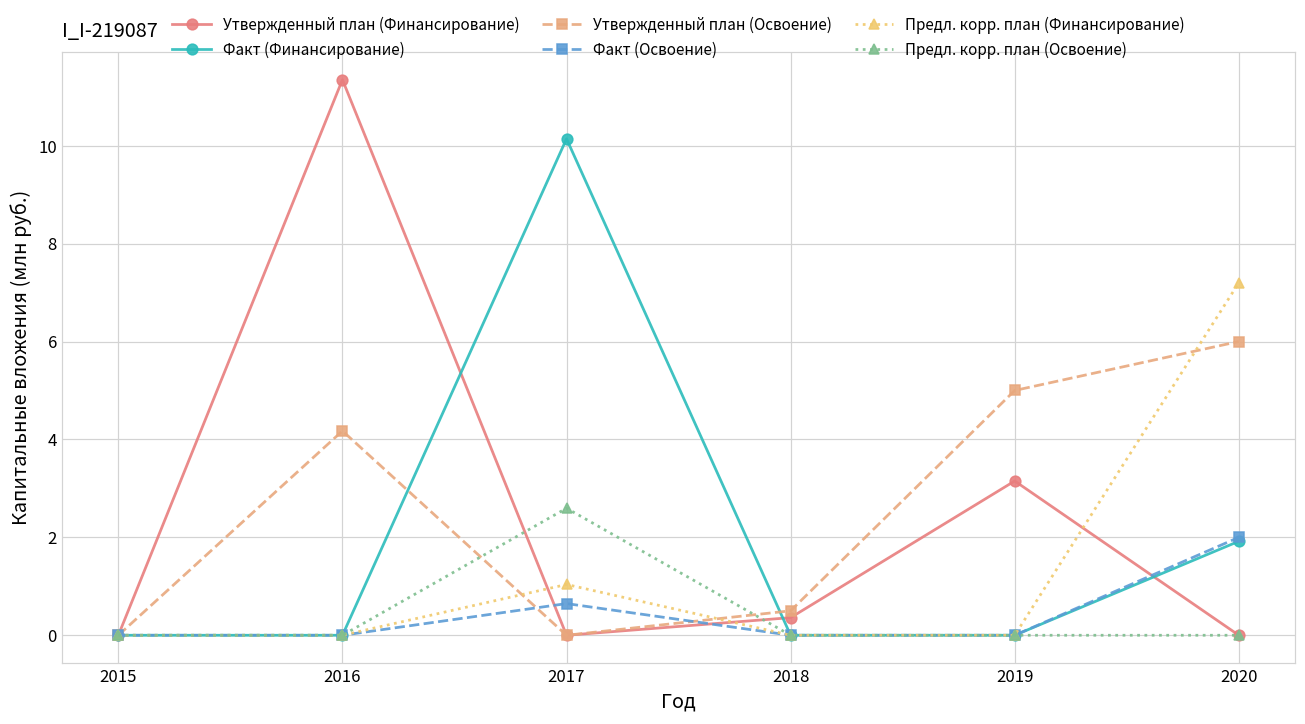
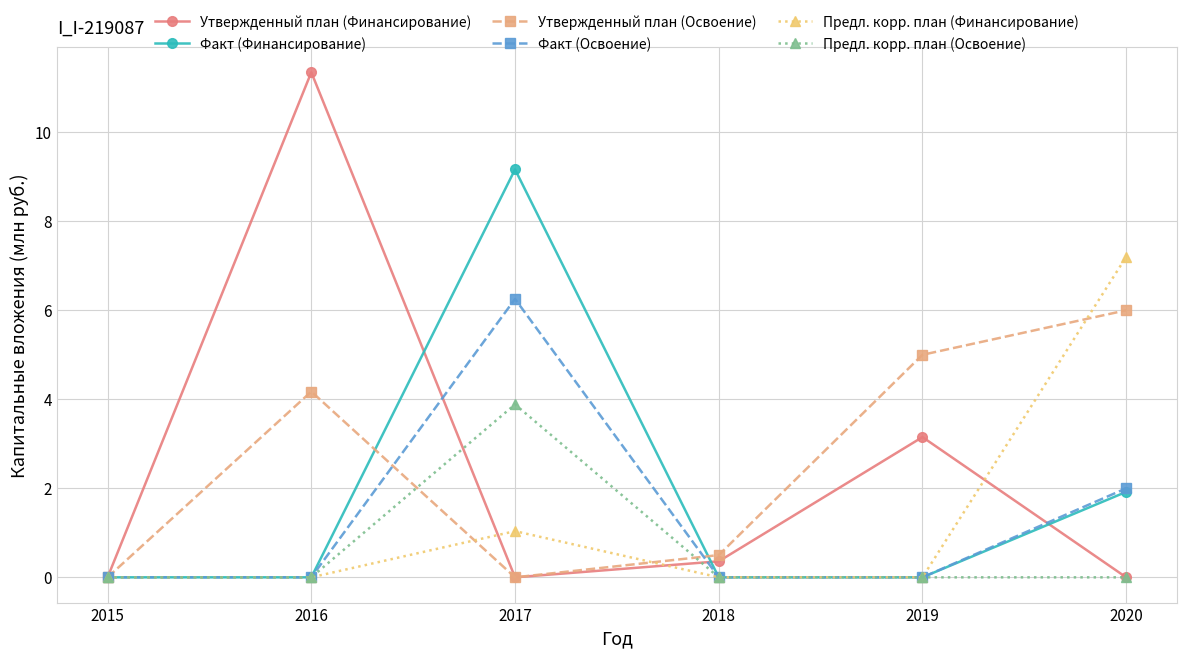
  {
    "Факт (Финансирование)": {
-     "2017": 10.1,
+     "2017": 9.2,
      "2020": 1.9
    },
    "Факт (Освоение)": {
-     "2017": 0.6,
+     "2017": 6.3,
      "2020": 2.0
    },
    "Предл. корр. план (Освоение)": {
-     "2017": 2.6
+     "2017": 3.9
    }
  }
